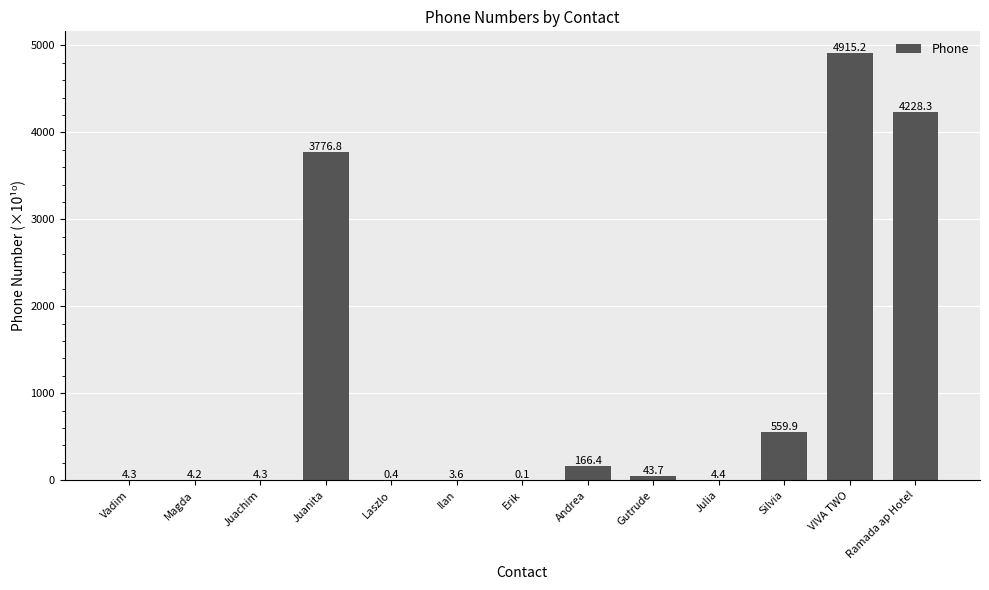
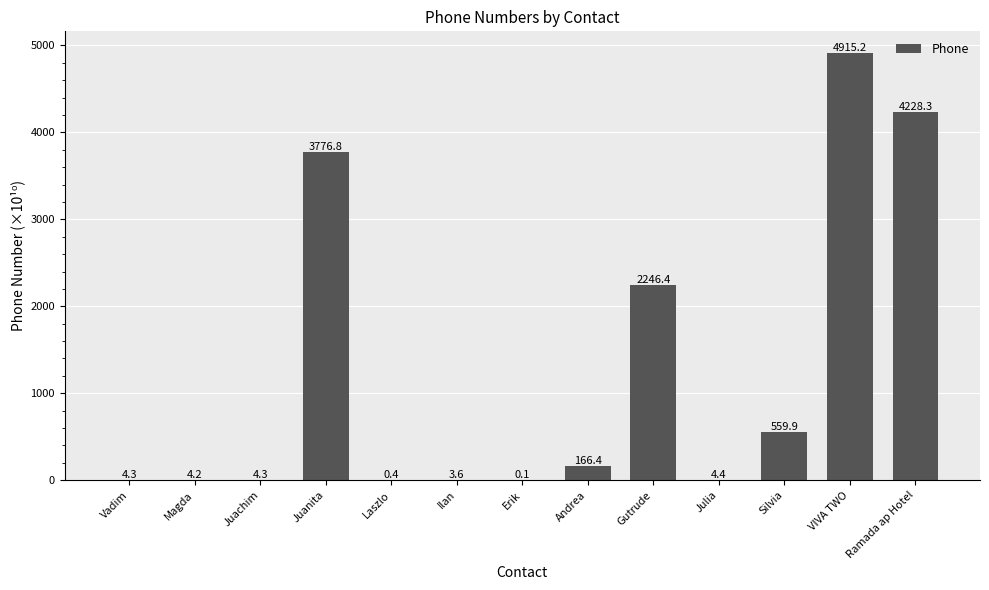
  {
    "Vadim": 4.3,
    "Magda": 4.2,
    "Juachim": 4.3,
    "Juanita": 3776.8,
    "Laszlo": 0.4,
    "Ilan": 3.6,
    "Erik": 0.1,
    "Andrea": 166.4,
-   "Gutrude": 43.7,
+   "Gutrude": 2246.4,
    "Julia": 4.4,
    "Silvia": 559.9,
    "VIVA TWO": 4915.2,
    "Ramada ap Hotel": 4228.3
  }
